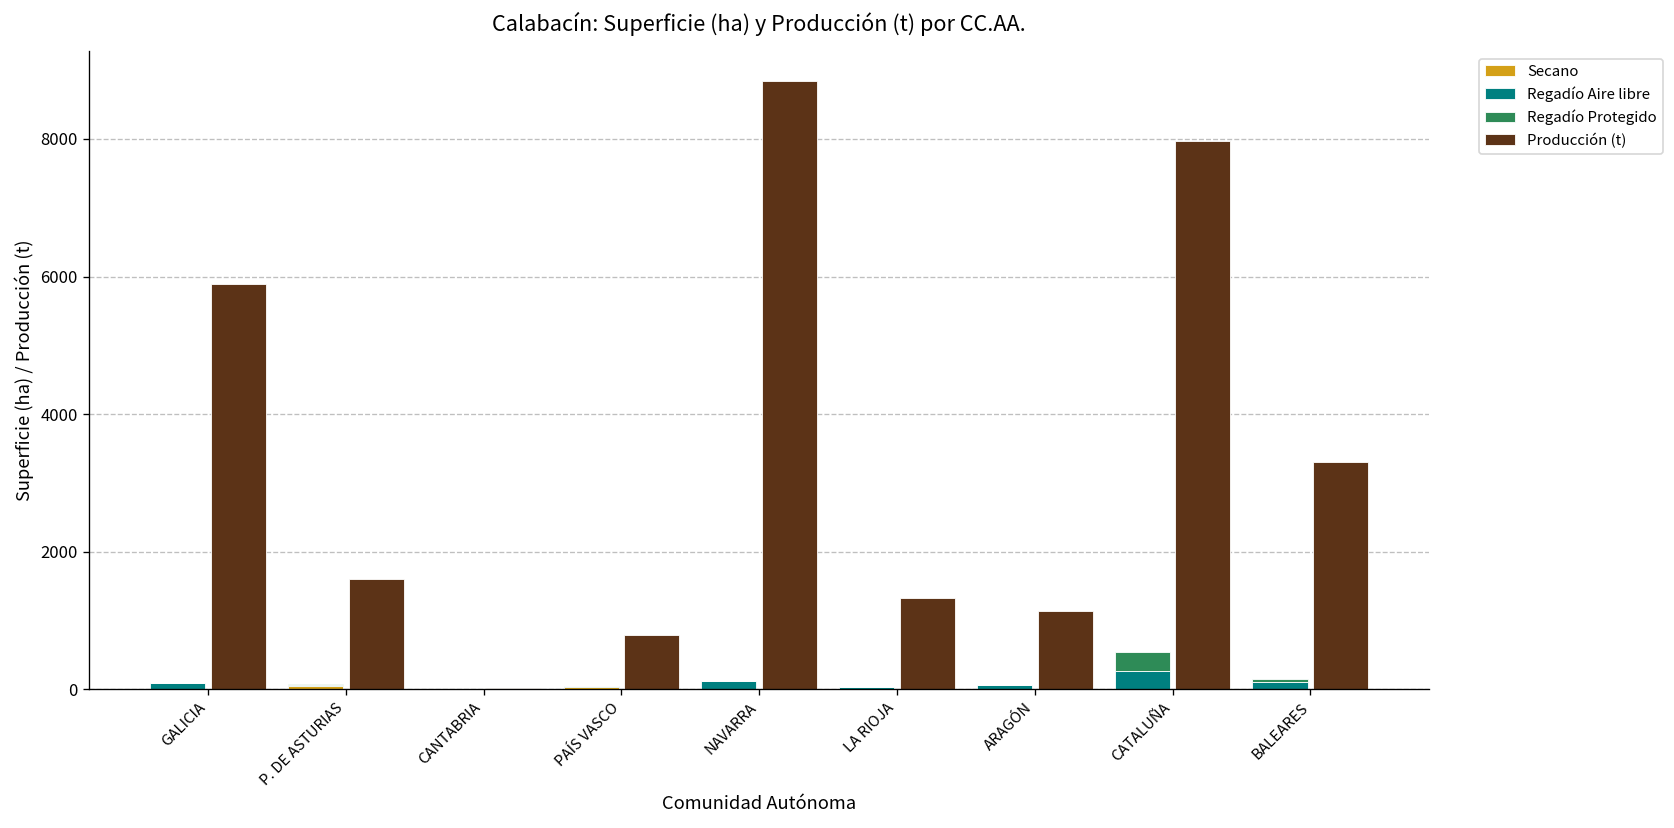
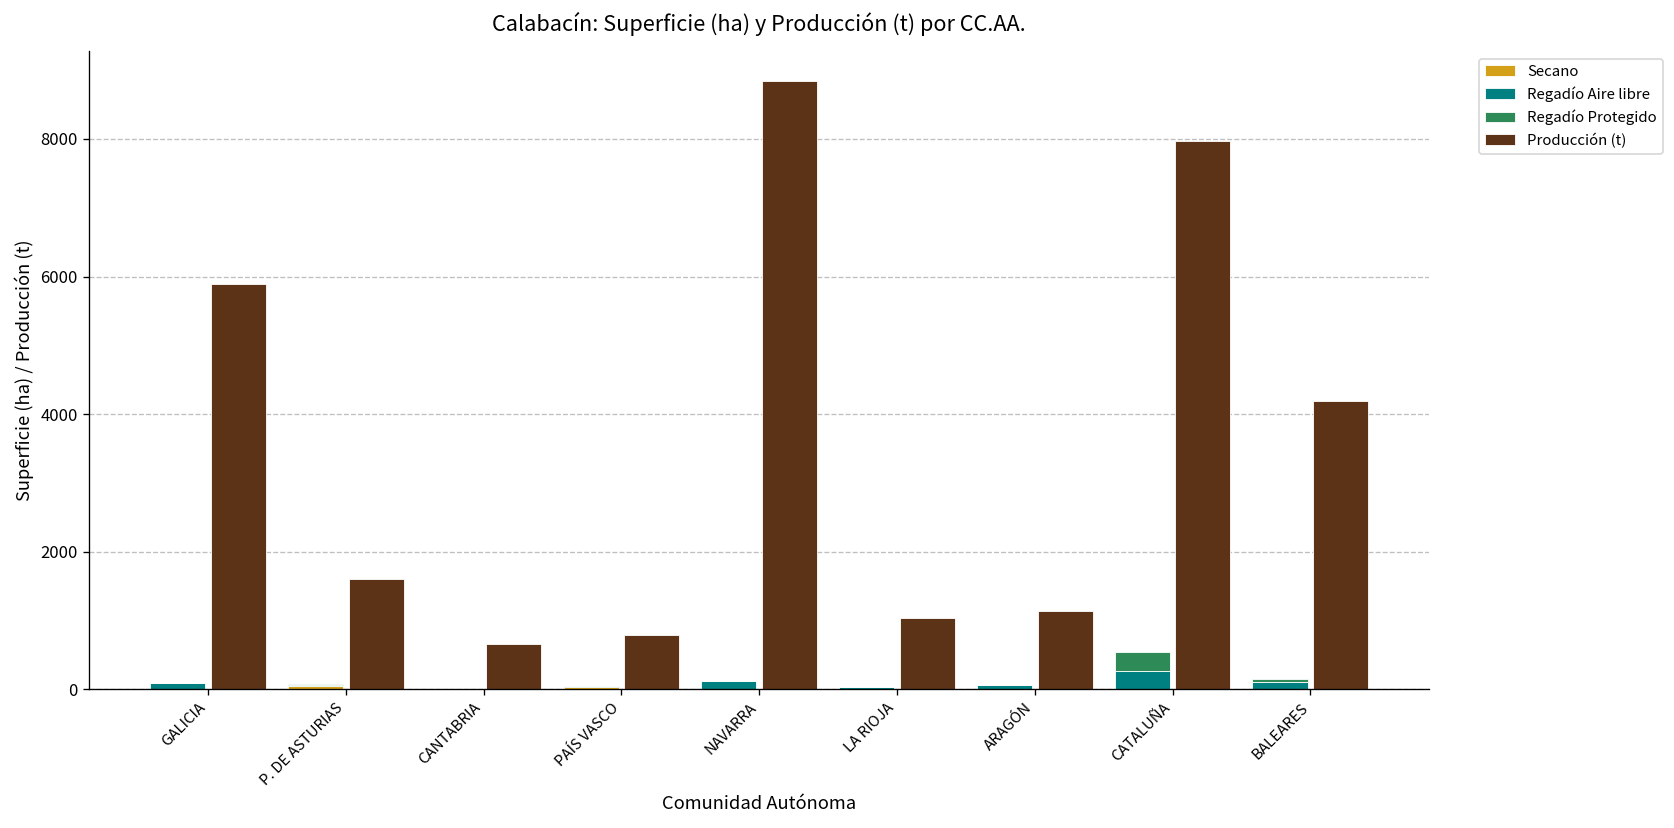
  {
    "Secano": {
      "GALICIA": 0,
      "NAVARRA": 0,
      "LA RIOJA": 0,
      "BALEARES": 0
    },
    "Regadío Aire libre": {
      "GALICIA": 100,
      "CANTABRIA": 0,
      "NAVARRA": 100,
      "ARAGÓN": 100,
      "CATALUÑA": 300,
      "BALEARES": 100
    },
    "Regadío Protegido": {
      "GALICIA": 0,
      "CANTABRIA": 0,
      "ARAGÓN": 0,
      "CATALUÑA": 300,
      "BALEARES": 0
    },
    "Producción (t)": {
      "GALICIA": 5900,
      "P. DE ASTURIAS": 1600,
-     "CANTABRIA": 0,
+     "CANTABRIA": 700,
      "PAÍS VASCO": 800,
      "NAVARRA": 8800,
-     "LA RIOJA": 1300,
+     "LA RIOJA": 1000,
      "ARAGÓN": 1100,
      "CATALUÑA": 8000,
-     "BALEARES": 3300
+     "BALEARES": 4200
    }
  }
